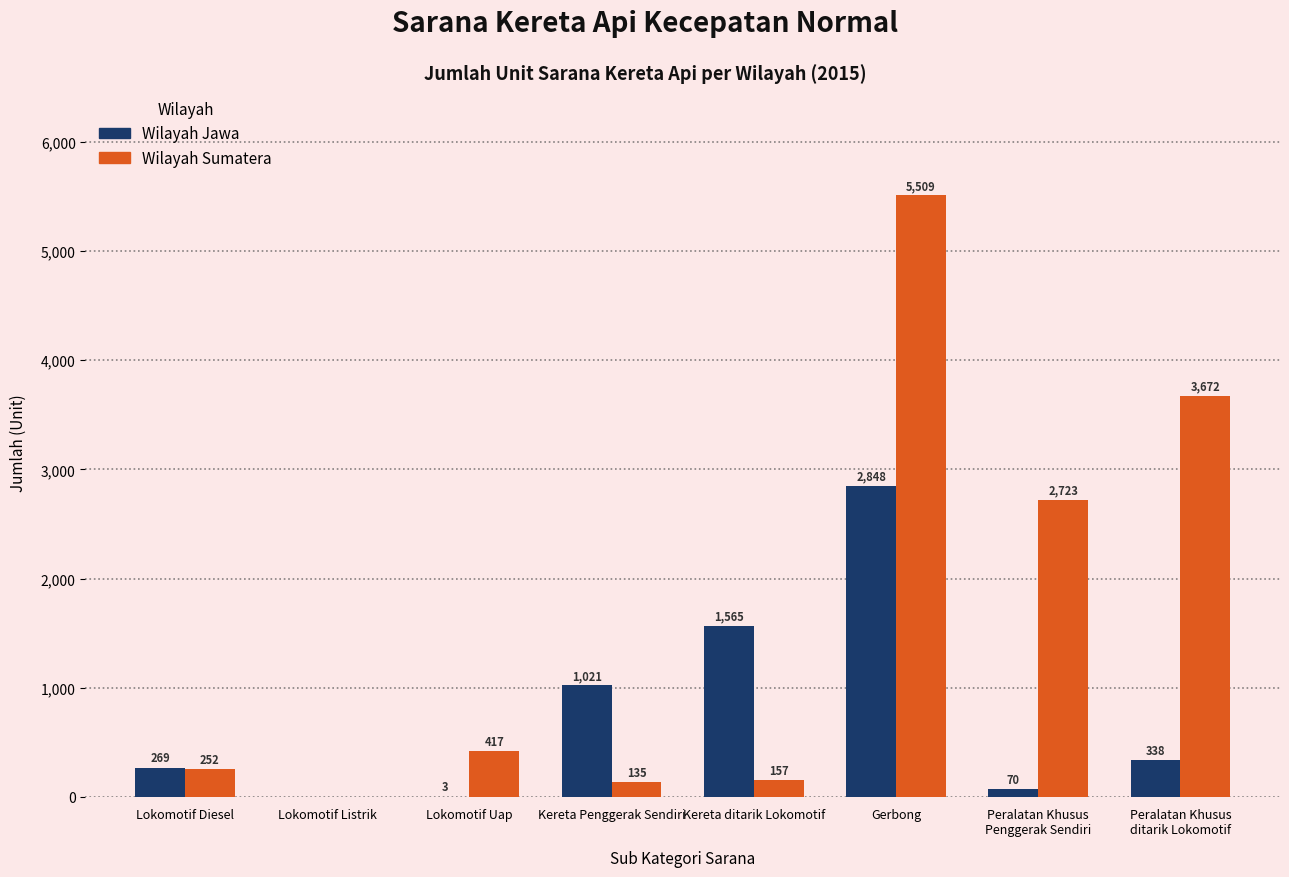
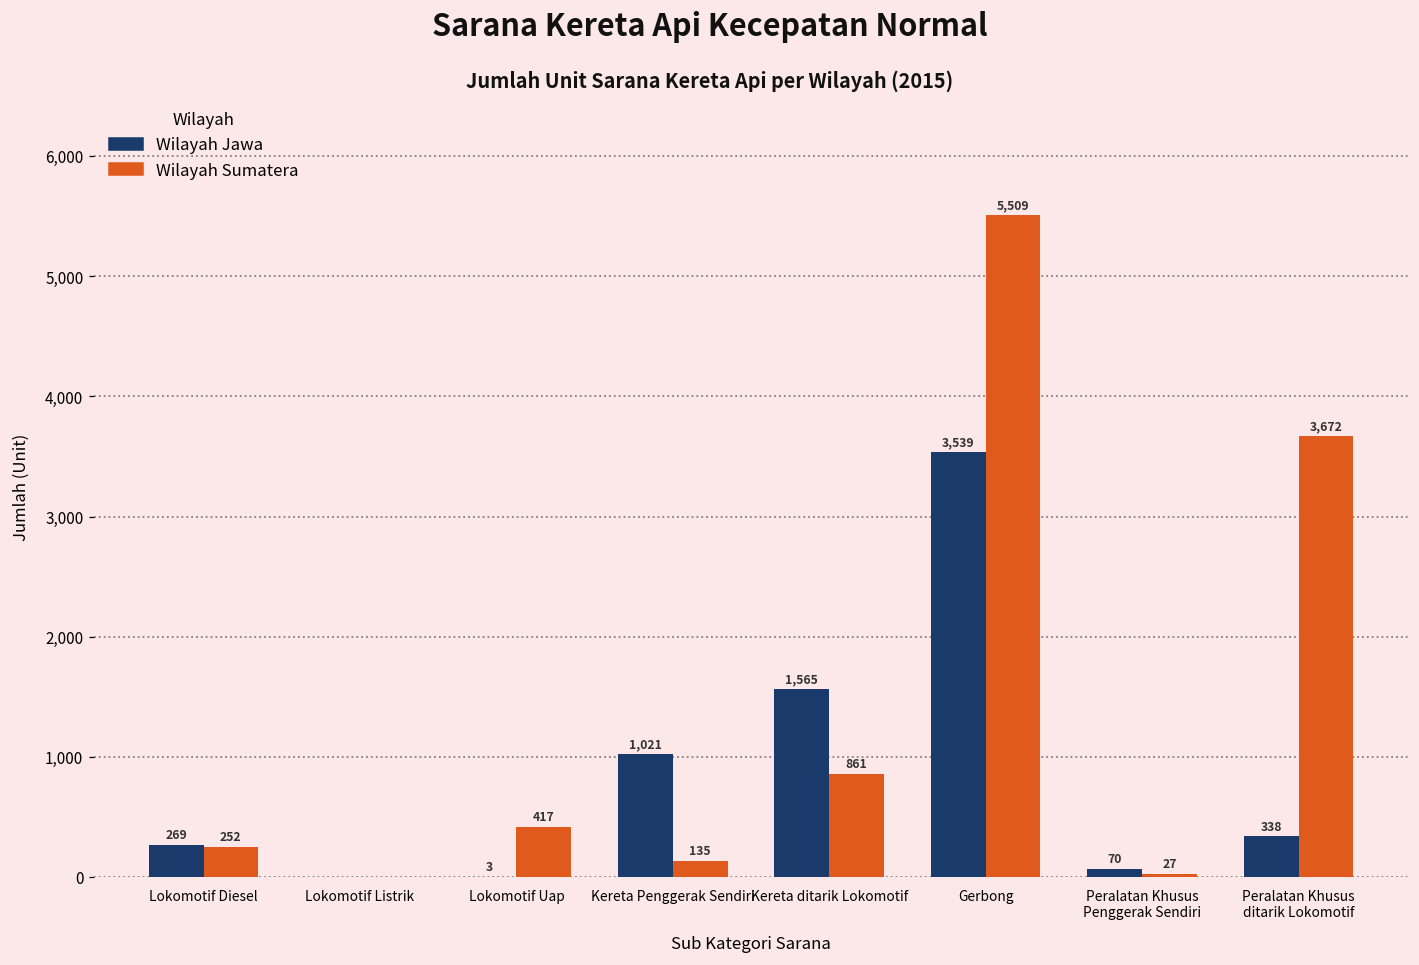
  {
    "Wilayah Jawa": {
      "Lokomotif Diesel": "269",
      "Lokomotif Uap": "3",
      "Kereta Penggerak Sendiri": "1,021",
      "Kereta ditarik Lokomotif": "1,565",
-     "Gerbong": "2,848",
+     "Gerbong": "3,539",
      "Peralatan Khusus Penggerak Sendiri": "70"
    },
    "Wilayah Sumatera": {
      "Lokomotif Diesel": "252",
-     "Kereta ditarik Lokomotif": "157",
+     "Kereta ditarik Lokomotif": "861",
      "Gerbong": "5,509",
-     "Peralatan Khusus Penggerak Sendiri": "2,723",
+     "Peralatan Khusus Penggerak Sendiri": "27",
      "Peralatan Khusus ditarik Lokomotif": "3,672"
    }
  }
